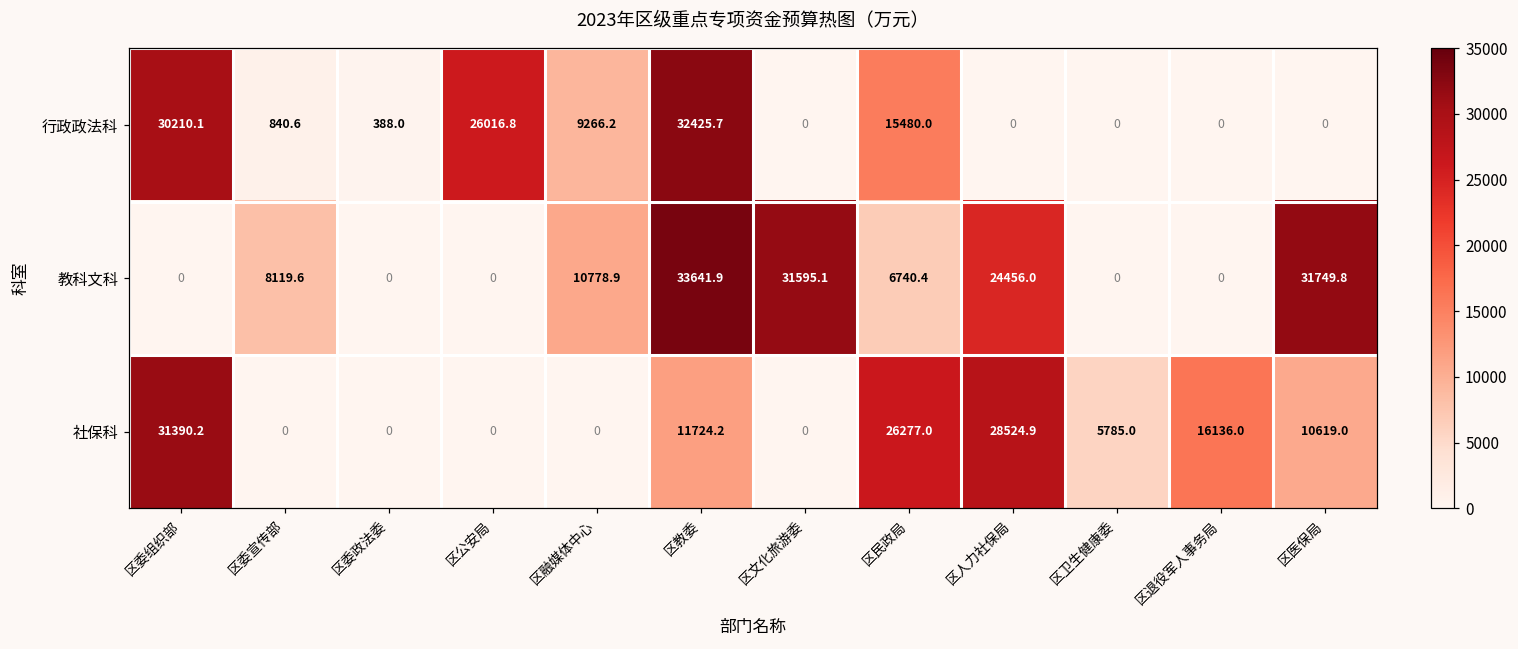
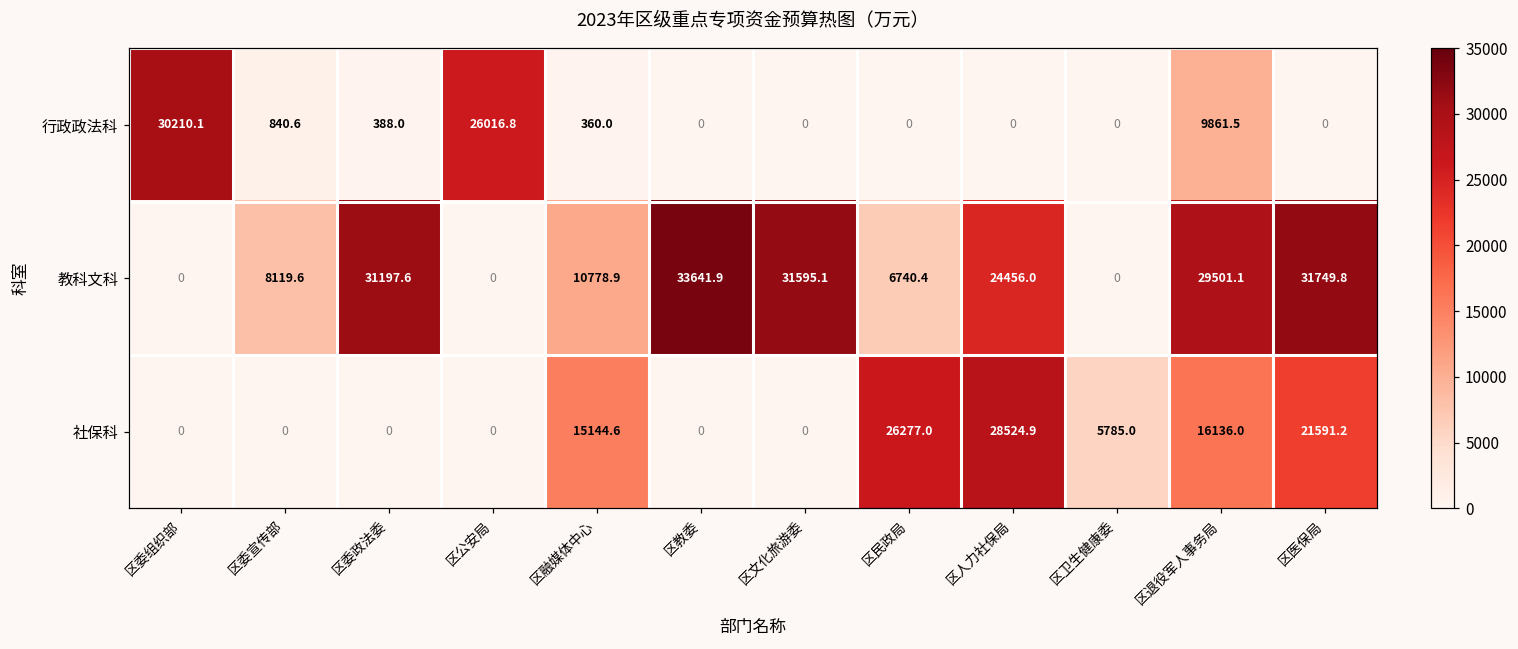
  {
    "行政政法科": {
      "区委组织部": 30210.1,
      "区委宣传部": 840.6,
      "区委政法委": 388.0,
      "区公安局": 26016.8,
-     "区融媒体中心": 9266.2,
-     "区教委": 32425.7,
+     "区融媒体中心": 360.0,
+     "区教委": 0,
      "区文化旅游委": 0,
-     "区民政局": 15480.0,
+     "区民政局": 0,
      "区人力社保局": 0,
      "区卫生健康委": 0,
-     "区退役军人事务局": 0,
+     "区退役军人事务局": 9861.5,
      "区医保局": 0
    },
    "教科文科": {
      "区委组织部": 0,
      "区委宣传部": 8119.6,
-     "区委政法委": 0,
+     "区委政法委": 31197.6,
      "区公安局": 0,
      "区融媒体中心": 10778.9,
      "区教委": 33641.9,
      "区文化旅游委": 31595.1,
      "区民政局": 6740.4,
      "区人力社保局": 24456.0,
      "区卫生健康委": 0,
-     "区退役军人事务局": 0,
+     "区退役军人事务局": 29501.1,
      "区医保局": 31749.8
    },
    "社保科": {
-     "区委组织部": 31390.2,
+     "区委组织部": 0,
      "区委宣传部": 0,
      "区委政法委": 0,
      "区公安局": 0,
-     "区融媒体中心": 0,
-     "区教委": 11724.2,
+     "区融媒体中心": 15144.6,
+     "区教委": 0,
      "区文化旅游委": 0,
      "区民政局": 26277.0,
      "区人力社保局": 28524.9,
      "区卫生健康委": 5785.0,
      "区退役军人事务局": 16136.0,
-     "区医保局": 10619.0
+     "区医保局": 21591.2
    }
  }
